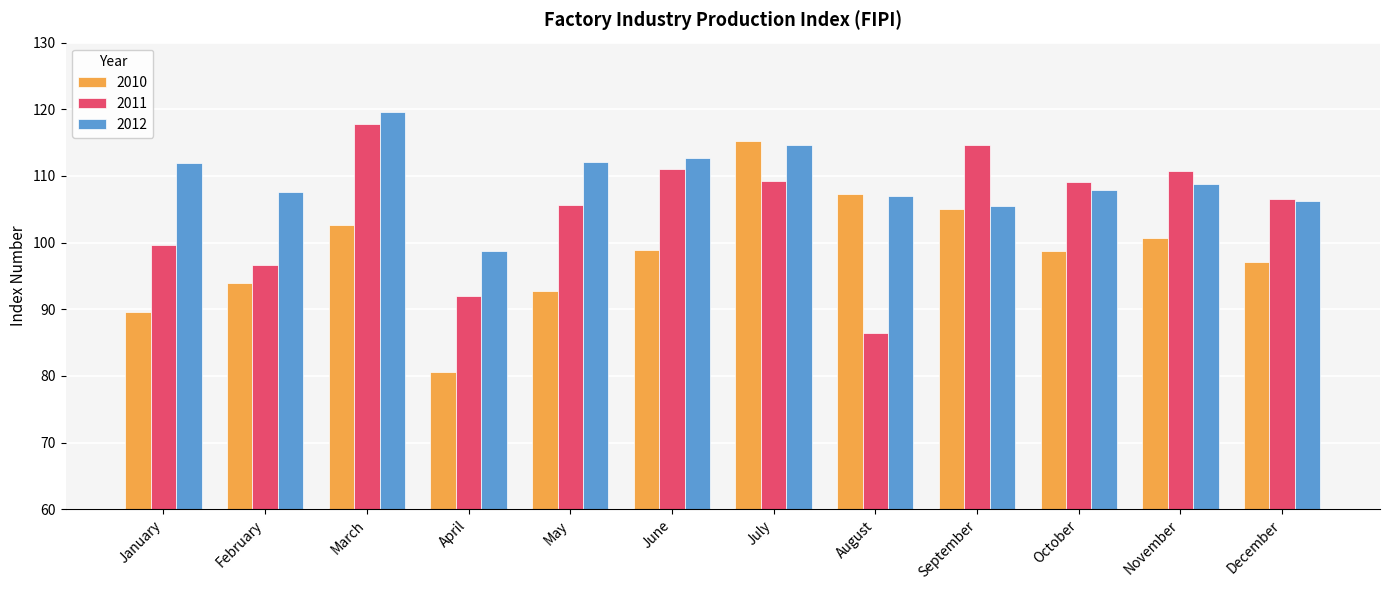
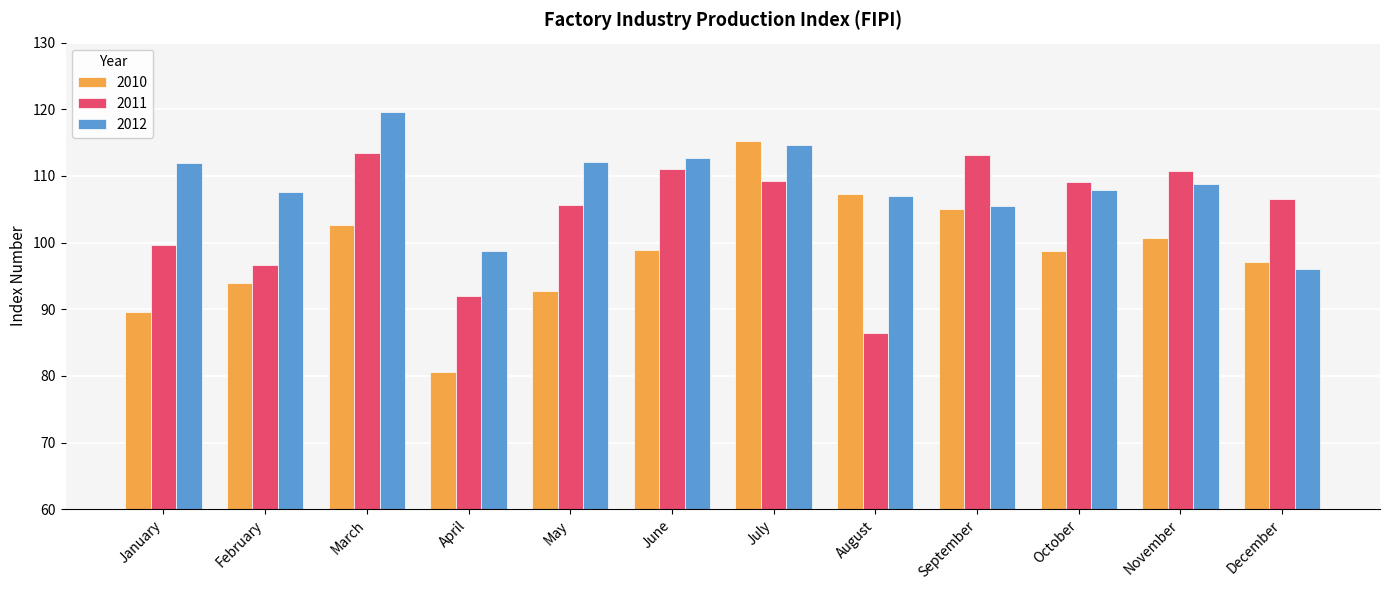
  {
    "2010": {
      "January": 90,
      "February": 94,
      "March": 103,
      "April": 81,
      "May": 93,
      "June": 99,
      "July": 115,
      "August": 107,
      "September": 105,
      "October": 99,
      "November": 101,
      "December": 97
    },
    "2011": {
      "January": 100,
      "February": 97,
-     "March": 118,
+     "March": 113,
      "April": 92,
      "May": 106,
      "June": 111,
      "July": 109,
      "August": 87,
-     "September": 115,
+     "September": 113,
      "October": 109,
      "November": 111,
      "December": 107
    },
    "2012": {
      "January": 112,
      "February": 108,
      "March": 120,
      "April": 99,
      "May": 112,
      "June": 113,
      "July": 115,
      "August": 107,
      "September": 105,
      "October": 108,
      "November": 109,
-     "December": 106
+     "December": 96
    }
  }
